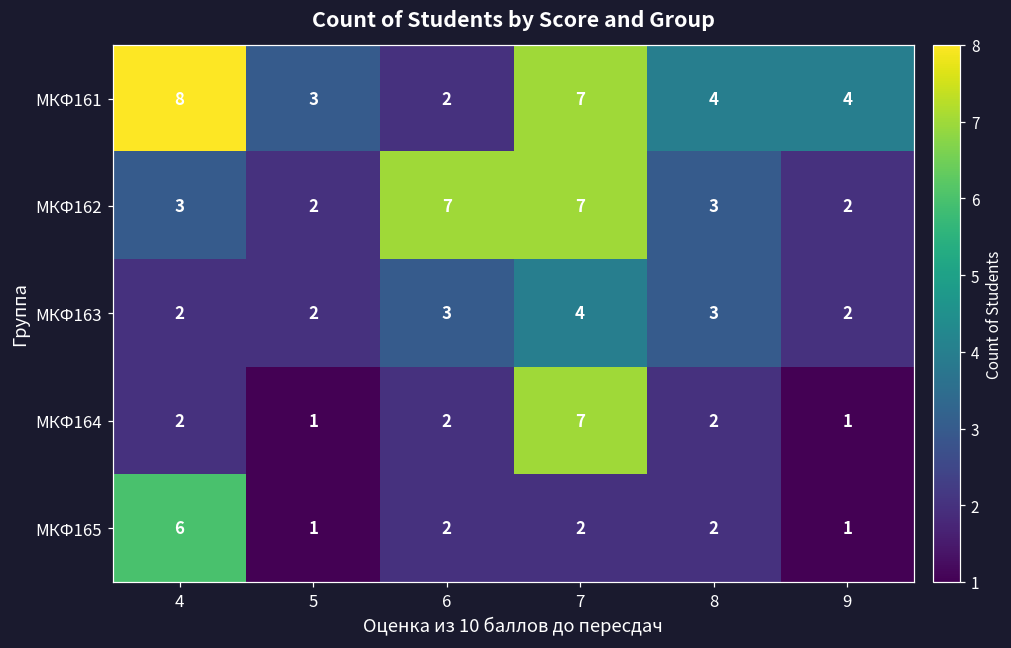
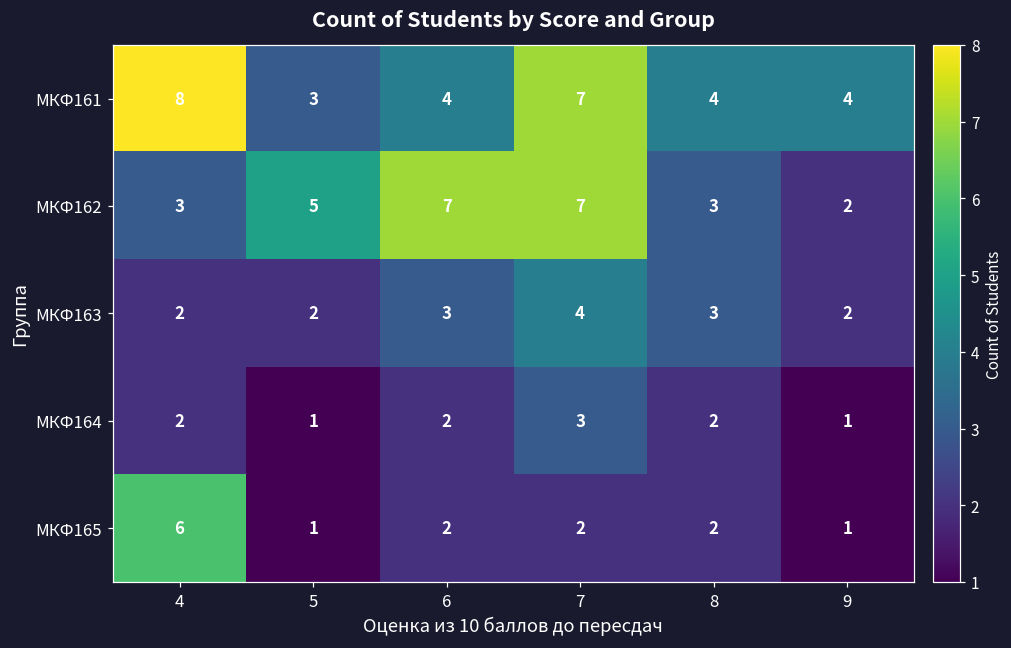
  {
    "МКФ161": {
      "4": 8,
      "5": 3,
-     "6": 2,
+     "6": 4,
      "7": 7,
      "8": 4,
      "9": 4
    },
    "МКФ162": {
      "4": 3,
-     "5": 2,
+     "5": 5,
      "6": 7,
      "7": 7,
      "8": 3,
      "9": 2
    },
    "МКФ163": {
      "4": 2,
      "5": 2,
      "6": 3,
      "7": 4,
      "8": 3,
      "9": 2
    },
    "МКФ164": {
      "4": 2,
      "5": 1,
      "6": 2,
-     "7": 7,
+     "7": 3,
      "8": 2,
      "9": 1
    },
    "МКФ165": {
      "4": 6,
      "5": 1,
      "6": 2,
      "7": 2,
      "8": 2,
      "9": 1
    }
  }
